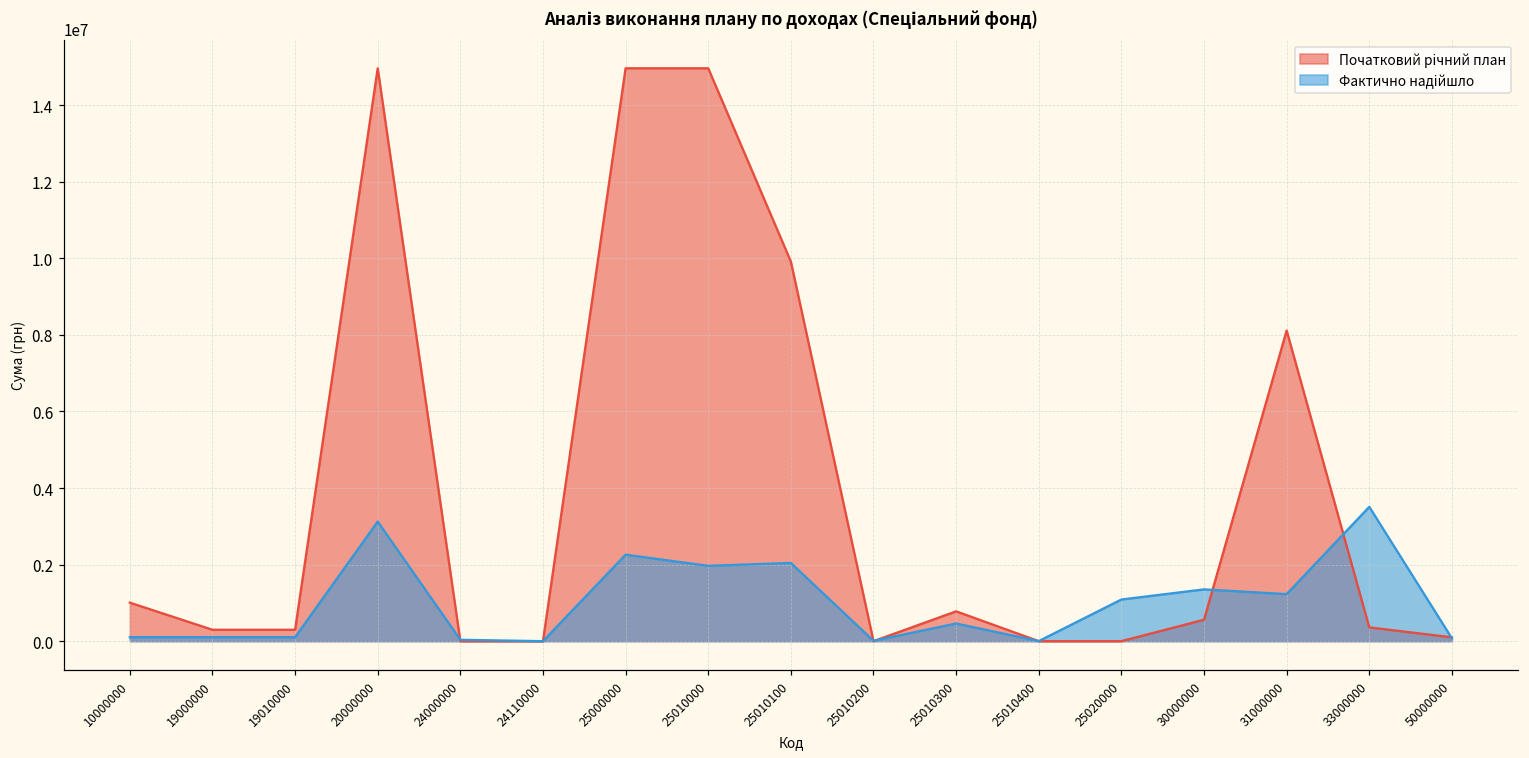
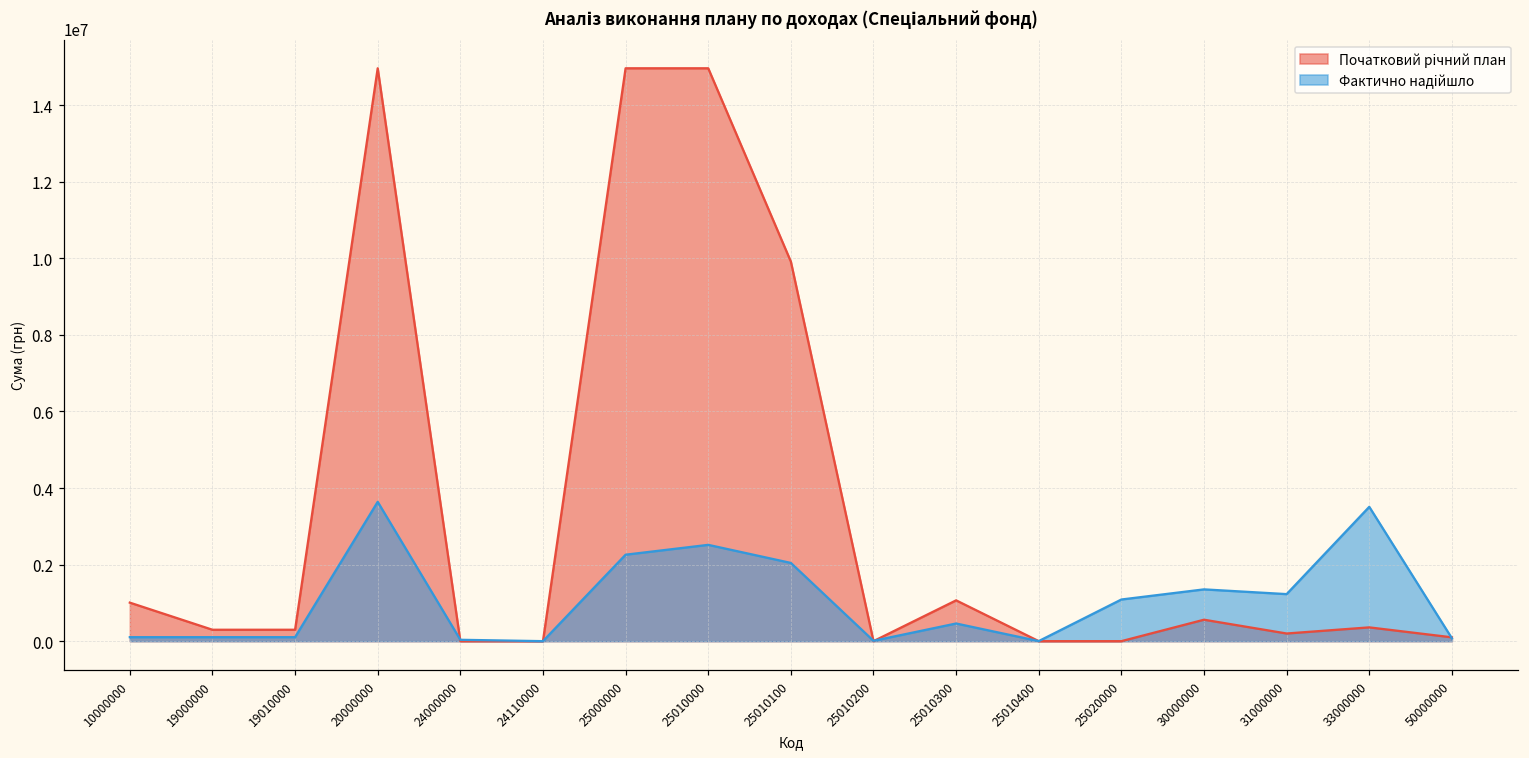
  {
    "Початковий річний план": {
      "10000000": 1000000,
      "19000000": 300000,
      "19010000": 300000,
      "20000000": 15000000,
      "25000000": 15000000,
      "25010000": 15000000,
      "25010100": 9900000,
-     "25010300": 800000,
+     "25010300": 1100000,
      "25020000": 0,
      "30000000": 600000,
-     "31000000": 8100000,
+     "31000000": 200000,
      "33000000": 400000
    },
    "Фактично надійшло": {
      "10000000": 100000,
      "19000000": 100000,
      "19010000": 100000,
-     "20000000": 3100000,
+     "20000000": 3600000,
      "25000000": 2300000,
-     "25010000": 2000000,
+     "25010000": 2500000,
      "25010100": 2000000,
      "25010300": 500000,
      "25020000": 1100000,
      "30000000": 1400000,
      "31000000": 1200000,
      "33000000": 3500000
    }
  }
